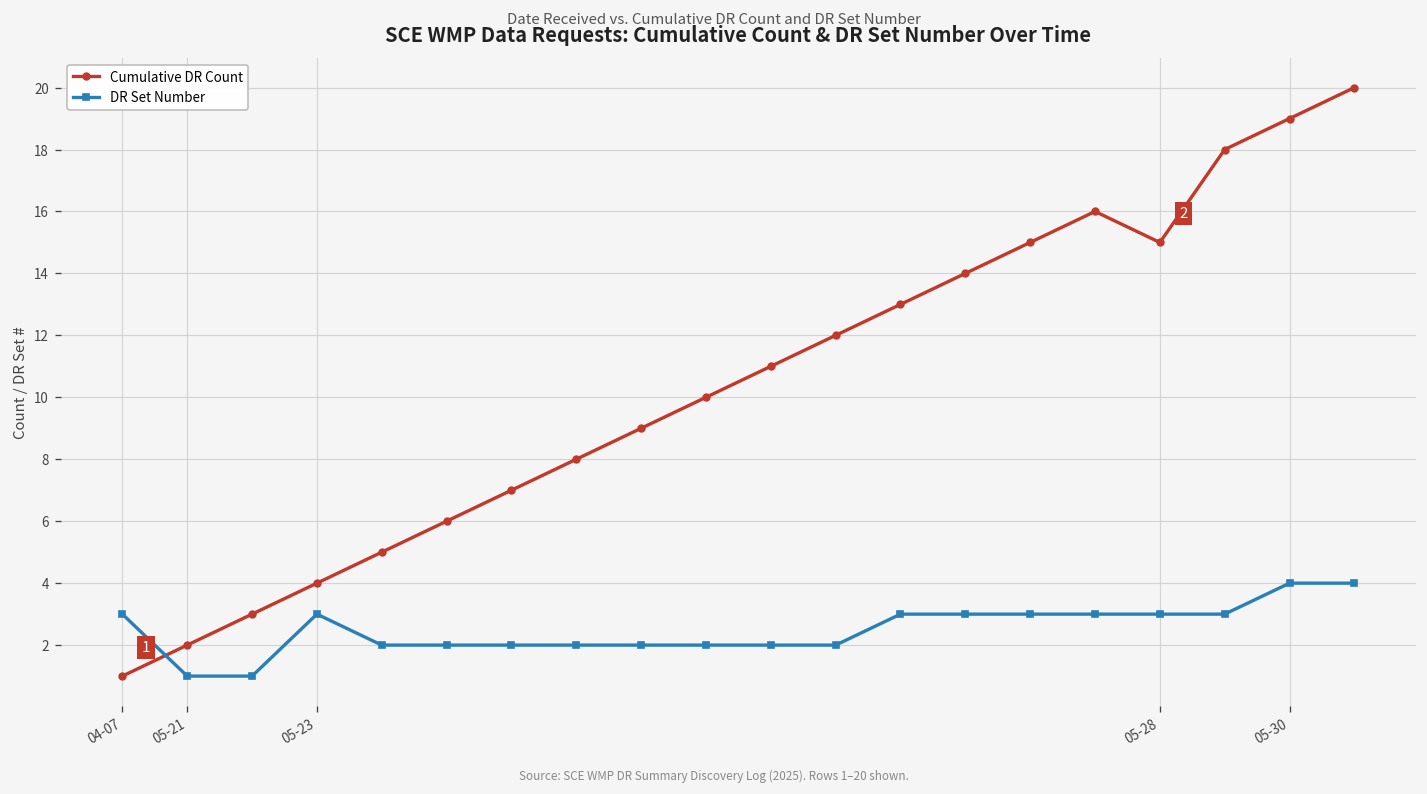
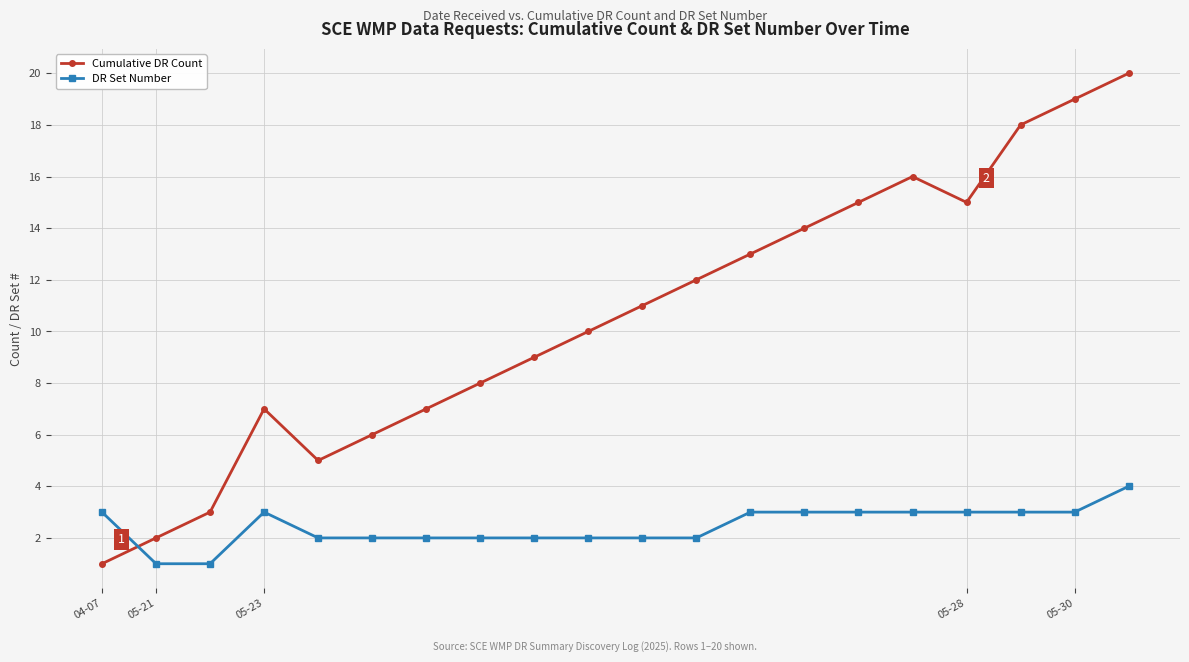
  {
    "Cumulative DR Count": {
      "05-21": 2,
-     "05-23": 4,
+     "05-23": 7,
      "05-30": 19
    },
    "DR Set Number": {
      "04-07": 3,
      "05-21": 1,
      "05-23": 3,
      "05-28": 3,
-     "05-30": 4
+     "05-30": 3
    }
  }
